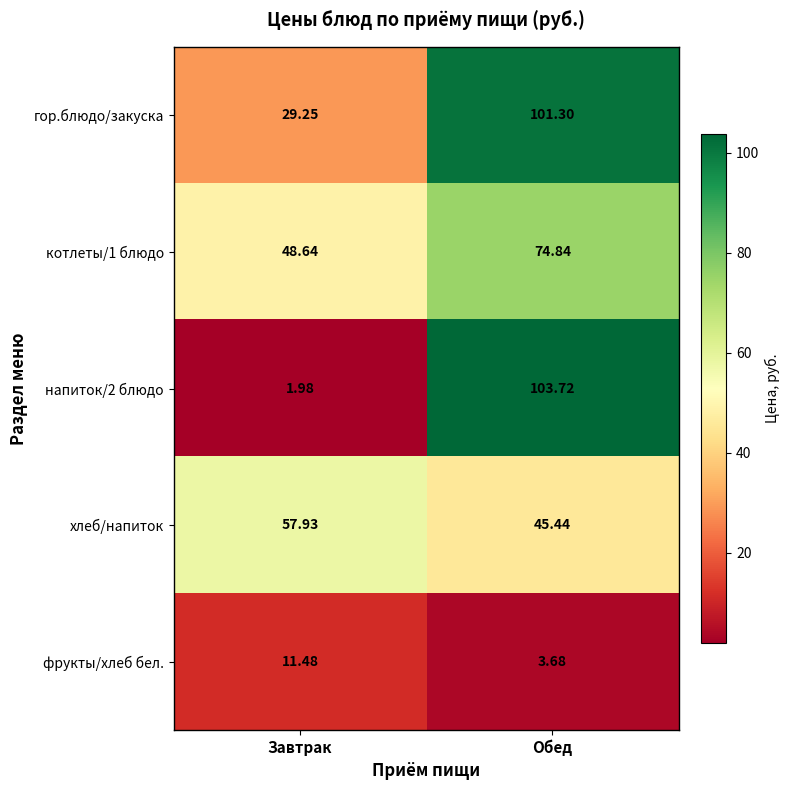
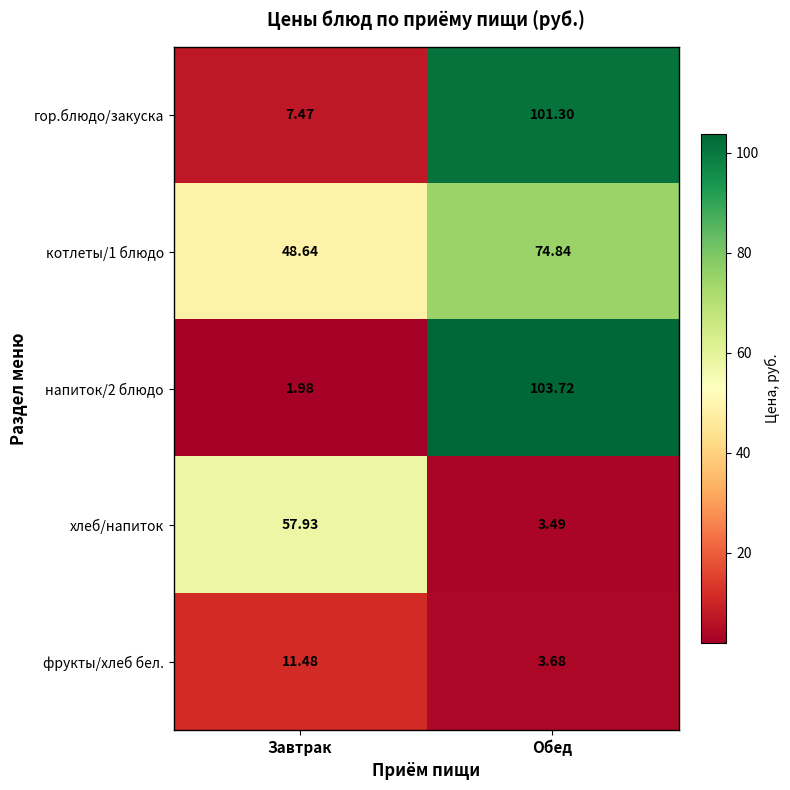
  {
    "гор.блюдо/закуска": {
-     "Завтрак": 29.25,
+     "Завтрак": 7.47,
      "Обед": 101.30
    },
    "котлеты/1 блюдо": {
      "Завтрак": 48.64,
      "Обед": 74.84
    },
    "напиток/2 блюдо": {
      "Завтрак": 1.98,
      "Обед": 103.72
    },
    "хлеб/напиток": {
      "Завтрак": 57.93,
-     "Обед": 45.44
+     "Обед": 3.49
    },
    "фрукты/хлеб бел.": {
      "Завтрак": 11.48,
      "Обед": 3.68
    }
  }
